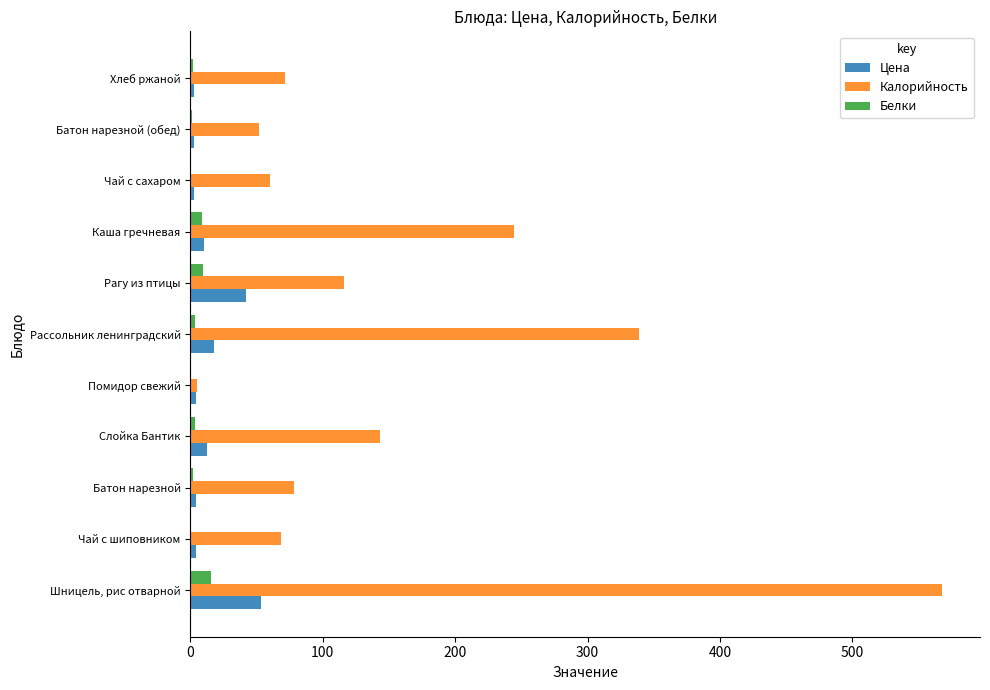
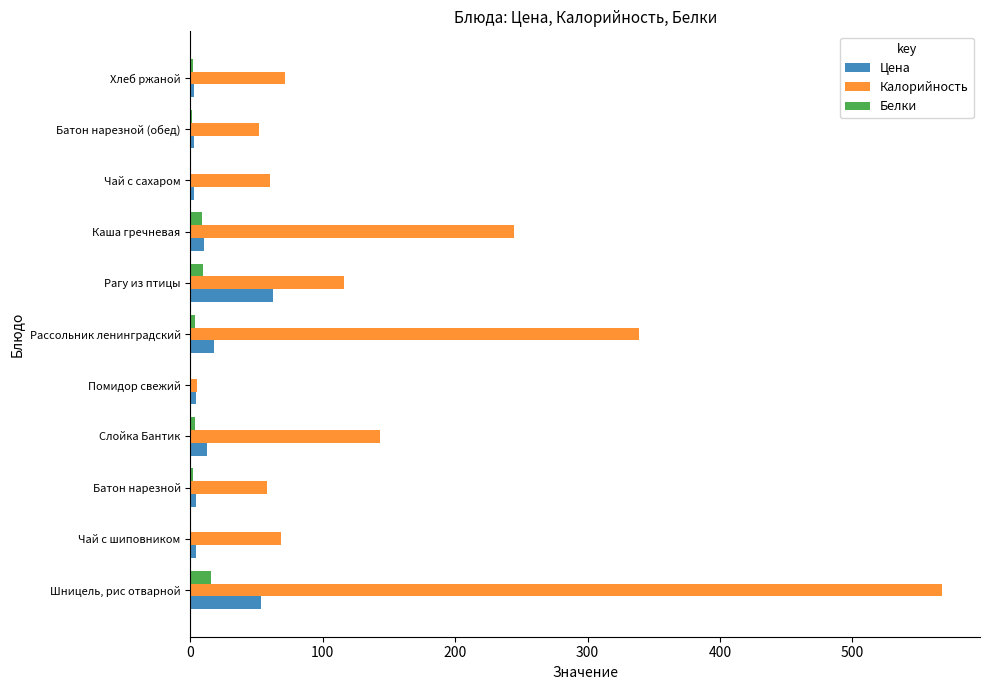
  {
    "Цена": {
      "Хлеб ржаной": 3,
      "Батон нарезной (обед)": 3,
      "Чай с сахаром": 3,
      "Каша гречневая": 10,
-     "Рагу из птицы": 42,
+     "Рагу из птицы": 62,
      "Рассольник ленинградский": 18,
      "Помидор свежий": 4,
      "Слойка Бантик": 13,
      "Батон нарезной": 5,
      "Чай с шиповником": 4,
      "Шницель, рис отварной": 54
    },
    "Калорийность": {
      "Хлеб ржаной": 71,
      "Батон нарезной (обед)": 52,
      "Чай с сахаром": 60,
      "Каша гречневая": 245,
      "Рагу из птицы": 116,
      "Рассольник ленинградский": 338,
      "Помидор свежий": 5,
      "Слойка Бантик": 143,
-     "Батон нарезной": 79,
+     "Батон нарезной": 58,
      "Чай с шиповником": 69,
      "Шницель, рис отварной": 568
    },
    "Белки": {
      "Хлеб ржаной": 2,
      "Каша гречневая": 8,
      "Рагу из птицы": 10,
      "Рассольник ленинградский": 3,
      "Слойка Бантик": 3,
      "Батон нарезной": 2,
      "Шницель, рис отварной": 15
    }
  }
